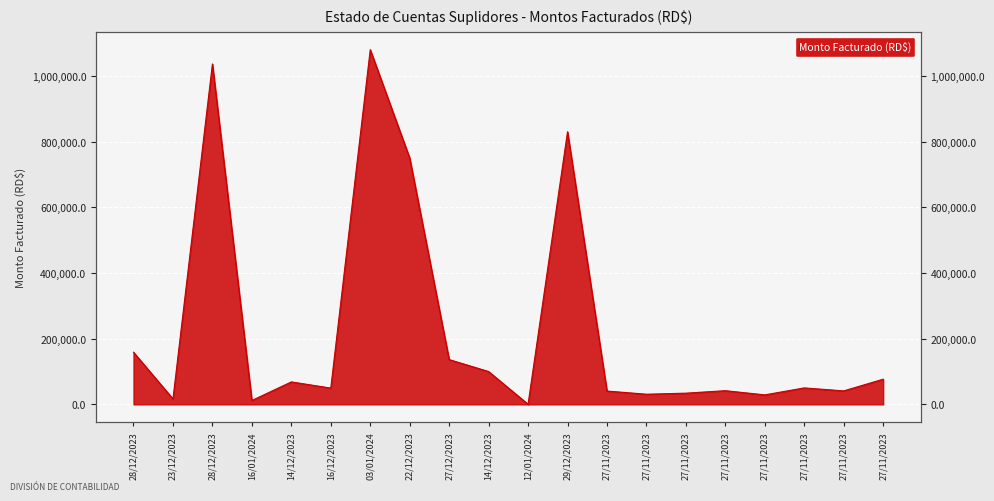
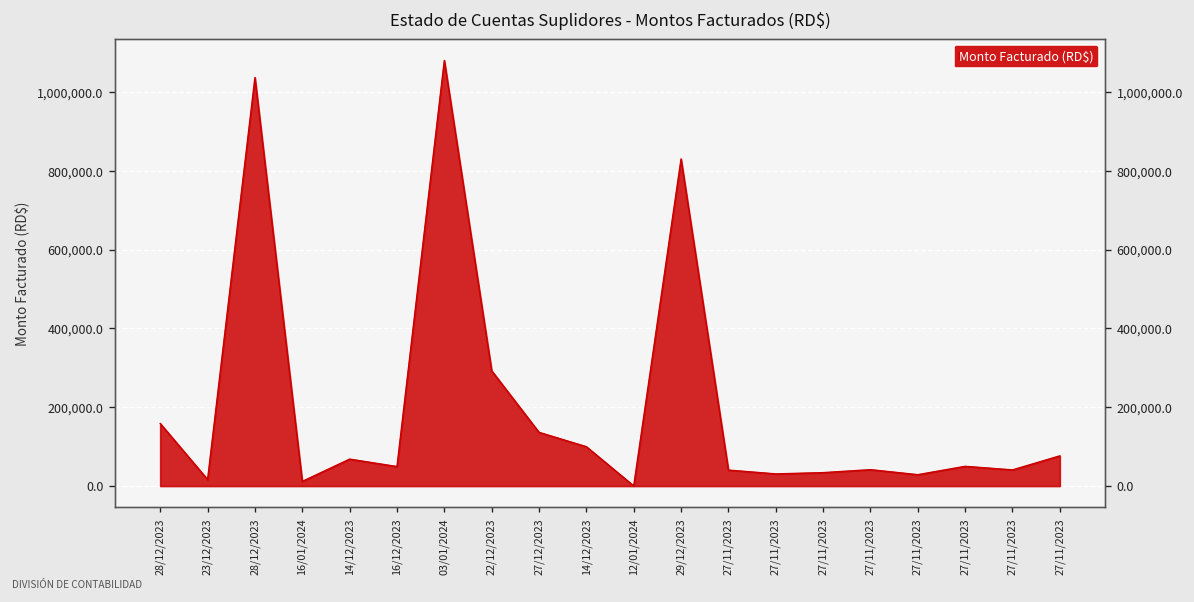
  {
    "23/12/2023": "20,000",
    "16/01/2024": "10,000",
    "16/12/2023": "50,000",
    "03/01/2024": "1,080,000",
-   "22/12/2023": "750,000",
+   "22/12/2023": "290,000",
    "27/12/2023": "140,000",
    "12/01/2024": "0",
    "29/12/2023": "830,000"
  }
